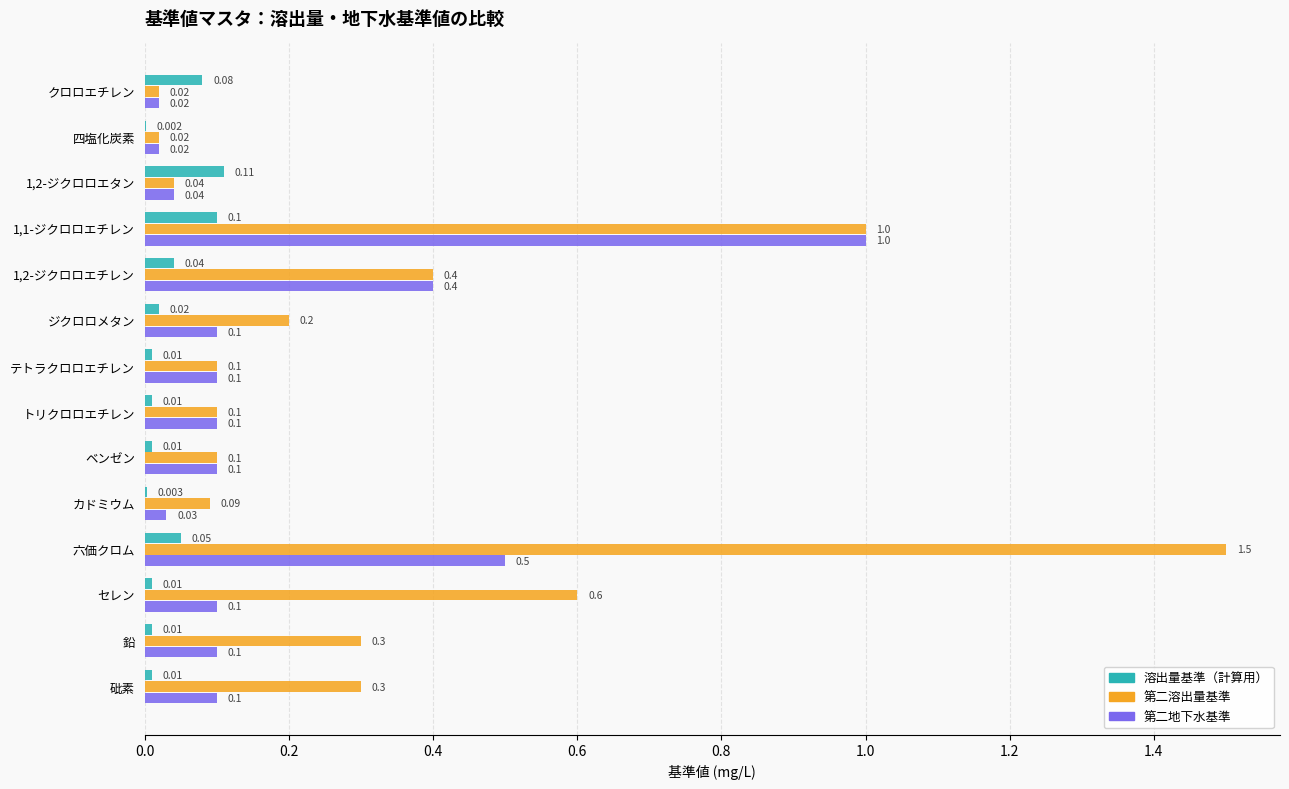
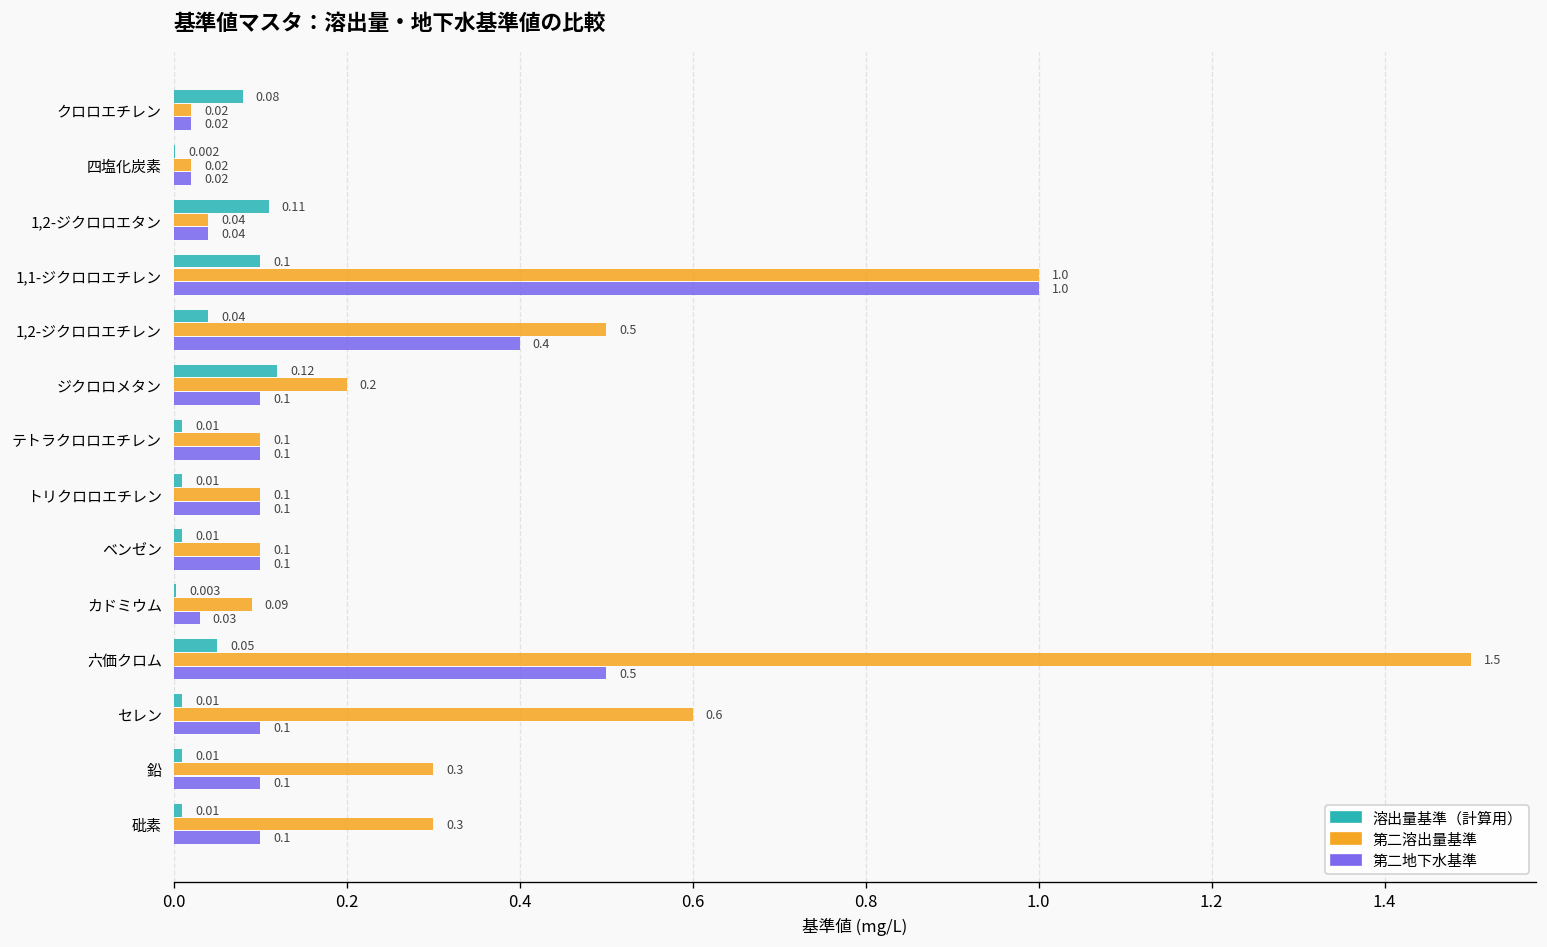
  {
    "溶出量基準（計算用）": {
      "クロロエチレン": 0.08,
      "四塩化炭素": 0.002,
      "1,2-ジクロロエタン": 0.11,
      "1,1-ジクロロエチレン": 0.1,
      "1,2-ジクロロエチレン": 0.04,
-     "ジクロロメタン": 0.02,
+     "ジクロロメタン": 0.12,
      "テトラクロロエチレン": 0.01,
      "トリクロロエチレン": 0.01,
      "ベンゼン": 0.01,
      "カドミウム": 0.003,
      "六価クロム": 0.05,
      "セレン": 0.01,
      "鉛": 0.01,
      "砒素": 0.01
    },
    "第二溶出量基準": {
      "クロロエチレン": 0.02,
      "四塩化炭素": 0.02,
      "1,2-ジクロロエタン": 0.04,
      "1,1-ジクロロエチレン": 1.0,
-     "1,2-ジクロロエチレン": 0.4,
+     "1,2-ジクロロエチレン": 0.5,
      "ジクロロメタン": 0.2,
      "テトラクロロエチレン": 0.1,
      "トリクロロエチレン": 0.1,
      "ベンゼン": 0.1,
      "カドミウム": 0.09,
      "六価クロム": 1.5,
      "セレン": 0.6,
      "鉛": 0.3,
      "砒素": 0.3
    },
    "第二地下水基準": {
      "クロロエチレン": 0.02,
      "四塩化炭素": 0.02,
      "1,2-ジクロロエタン": 0.04,
      "1,1-ジクロロエチレン": 1.0,
      "1,2-ジクロロエチレン": 0.4,
      "ジクロロメタン": 0.1,
      "テトラクロロエチレン": 0.1,
      "トリクロロエチレン": 0.1,
      "ベンゼン": 0.1,
      "カドミウム": 0.03,
      "六価クロム": 0.5,
      "セレン": 0.1,
      "鉛": 0.1,
      "砒素": 0.1
    }
  }
